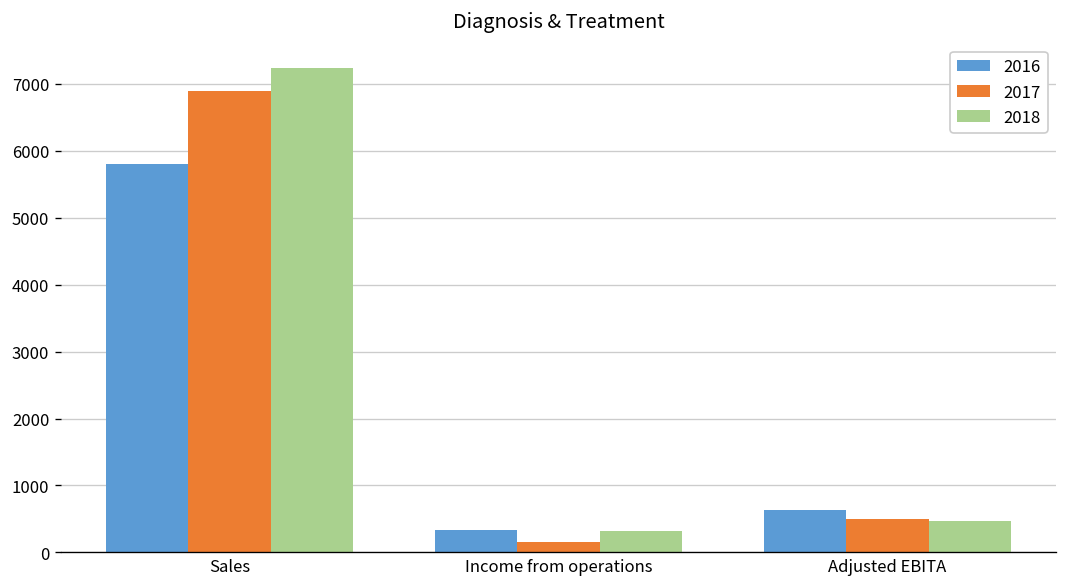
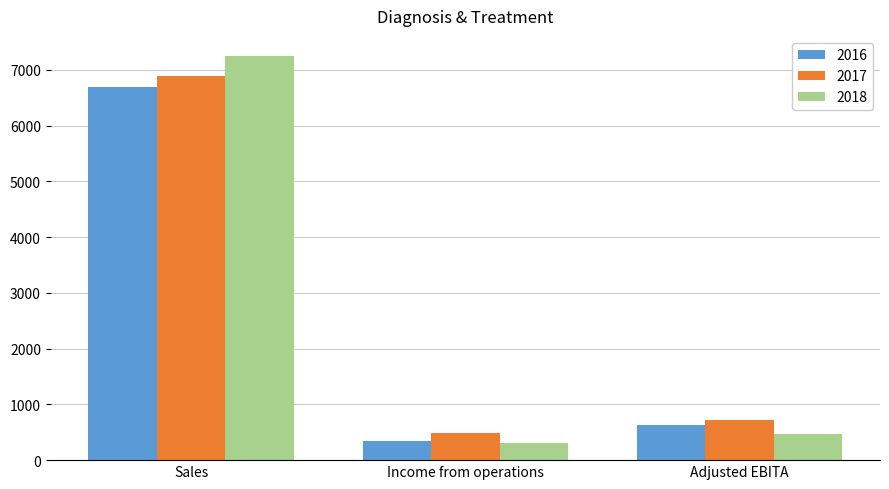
  {
    "2016": {
-     "Sales": 5800,
+     "Sales": 6700,
      "Income from operations": 300,
      "Adjusted EBITA": 600
    },
    "2017": {
      "Sales": 6900,
-     "Income from operations": 200,
-     "Adjusted EBITA": 500
+     "Income from operations": 500,
+     "Adjusted EBITA": 700
    },
    "2018": {
      "Sales": 7200,
      "Income from operations": 300,
      "Adjusted EBITA": 500
    }
  }
